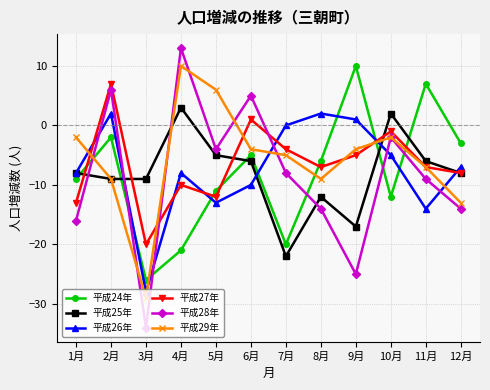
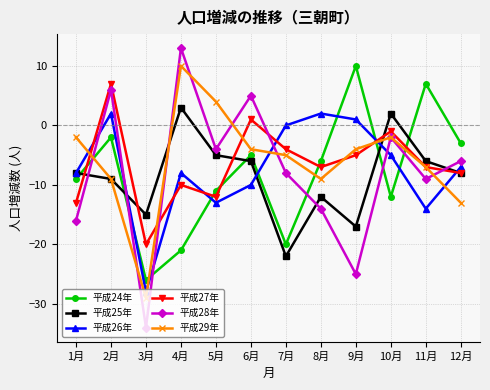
  {
    "平成24年": {
      "1月": -9,
      "2月": -2,
      "3月": -26,
      "4月": -21,
      "5月": -11,
      "6月": -5,
      "7月": -20,
      "8月": -6,
      "9月": 10,
      "10月": -12,
      "11月": 7,
      "12月": -3
    },
    "平成25年": {
-     "3月": -9,
+     "3月": -15,
      "4月": 3,
      "5月": -5,
      "6月": -6,
      "7月": -22,
      "8月": -12,
      "9月": -17,
      "10月": 2,
      "11月": -6
    },
    "平成26年": {
      "2月": 2,
      "4月": -8,
      "5月": -13,
      "6月": -10,
      "7月": 0,
      "8月": 2,
      "9月": 1,
      "10月": -5,
      "11月": -14,
      "12月": -7
    },
    "平成27年": {
      "1月": -13,
      "2月": 7,
      "3月": -20,
      "4月": -10,
      "5月": -12,
      "6月": 1,
      "7月": -4,
      "8月": -7,
      "9月": -5,
      "10月": -1
    },
    "平成28年": {
      "1月": -16,
      "2月": 6,
      "4月": 13,
      "5月": -4,
      "6月": 5,
      "7月": -8,
      "8月": -14,
      "9月": -25,
      "11月": -9,
-     "12月": -14
+     "12月": -6
    },
    "平成29年": {
      "1月": -2,
      "4月": 10,
-     "5月": 6,
+     "5月": 4,
      "6月": -4,
      "7月": -5,
      "8月": -9,
      "9月": -4,
      "12月": -13
    }
  }
